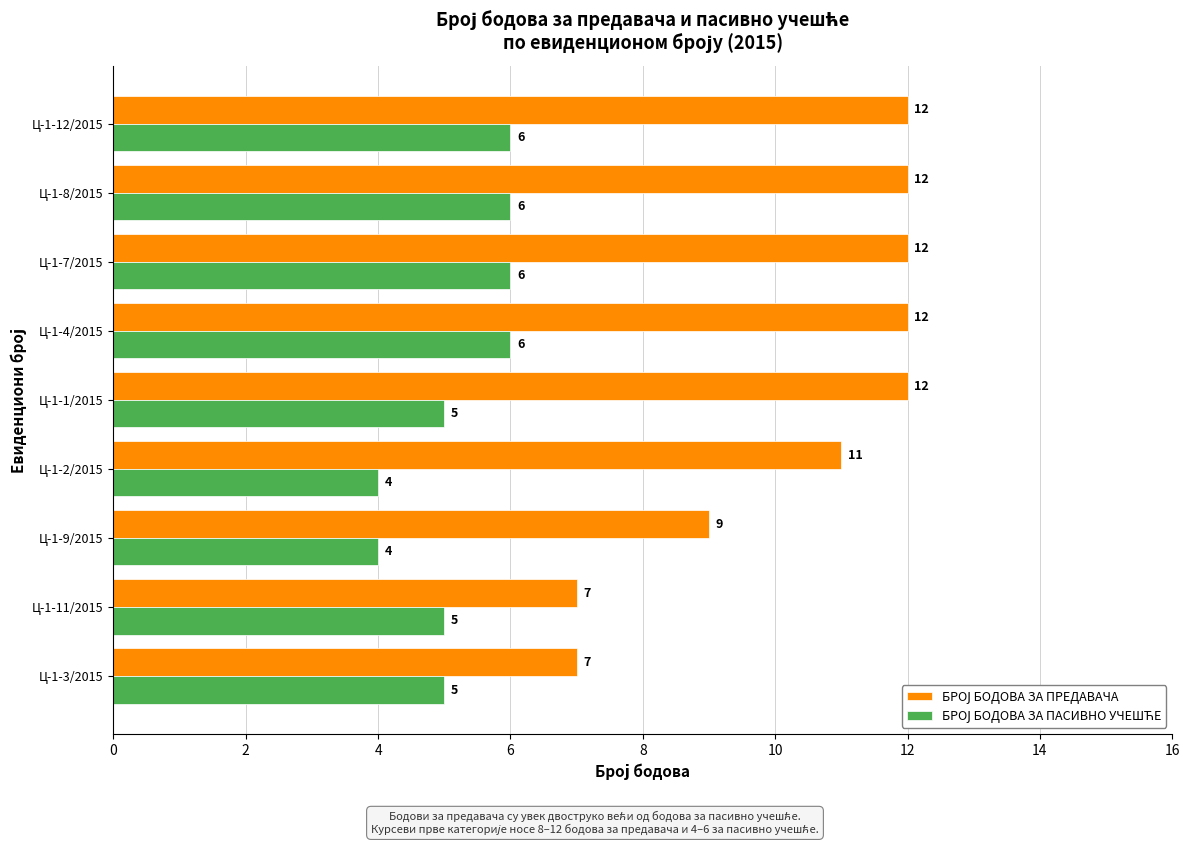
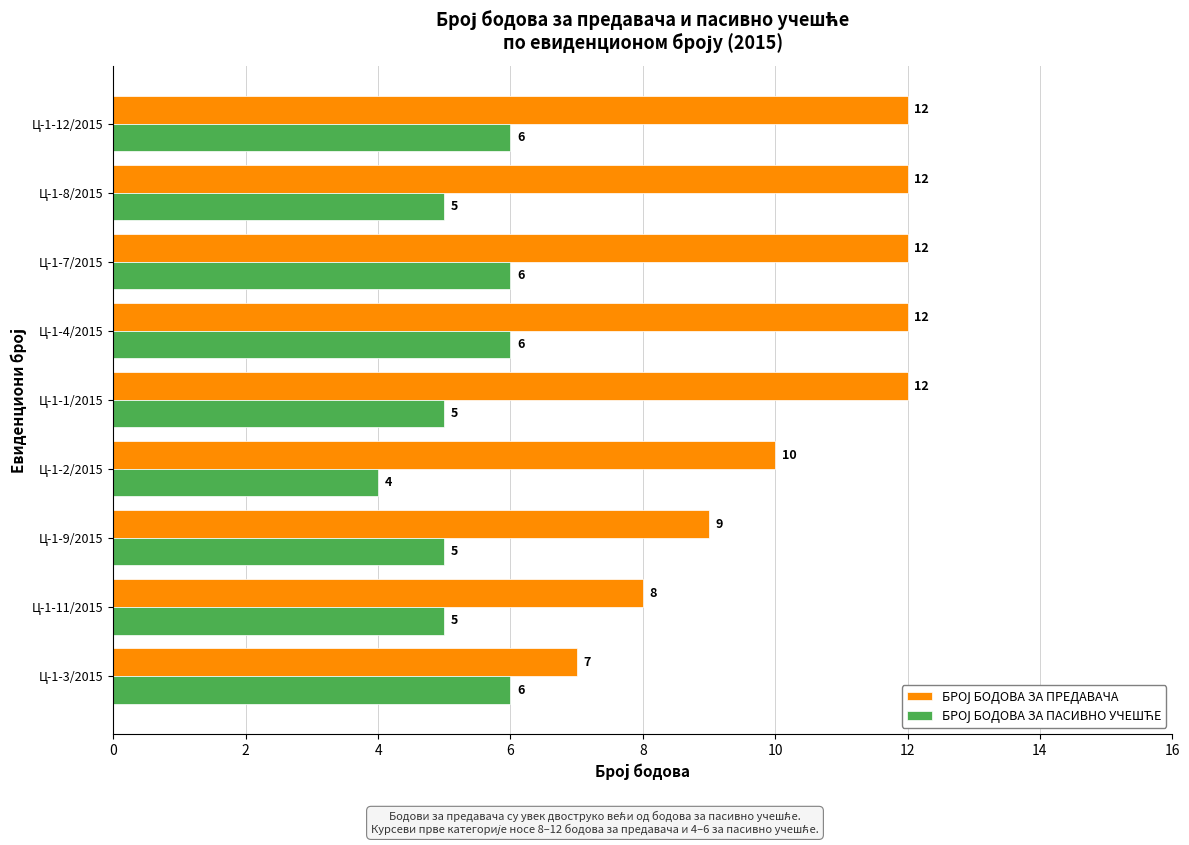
  {
    "БРОЈ БОДОВА ЗА ПРЕДАВАЧА": {
      "Ц-1-12/2015": 12,
      "Ц-1-8/2015": 12,
      "Ц-1-7/2015": 12,
      "Ц-1-4/2015": 12,
      "Ц-1-1/2015": 12,
-     "Ц-1-2/2015": 11,
+     "Ц-1-2/2015": 10,
      "Ц-1-9/2015": 9,
-     "Ц-1-11/2015": 7,
+     "Ц-1-11/2015": 8,
      "Ц-1-3/2015": 7
    },
    "БРОЈ БОДОВА ЗА ПАСИВНО УЧЕШЋЕ": {
      "Ц-1-12/2015": 6,
-     "Ц-1-8/2015": 6,
+     "Ц-1-8/2015": 5,
      "Ц-1-7/2015": 6,
      "Ц-1-4/2015": 6,
      "Ц-1-1/2015": 5,
      "Ц-1-2/2015": 4,
-     "Ц-1-9/2015": 4,
+     "Ц-1-9/2015": 5,
      "Ц-1-11/2015": 5,
-     "Ц-1-3/2015": 5
+     "Ц-1-3/2015": 6
    }
  }
